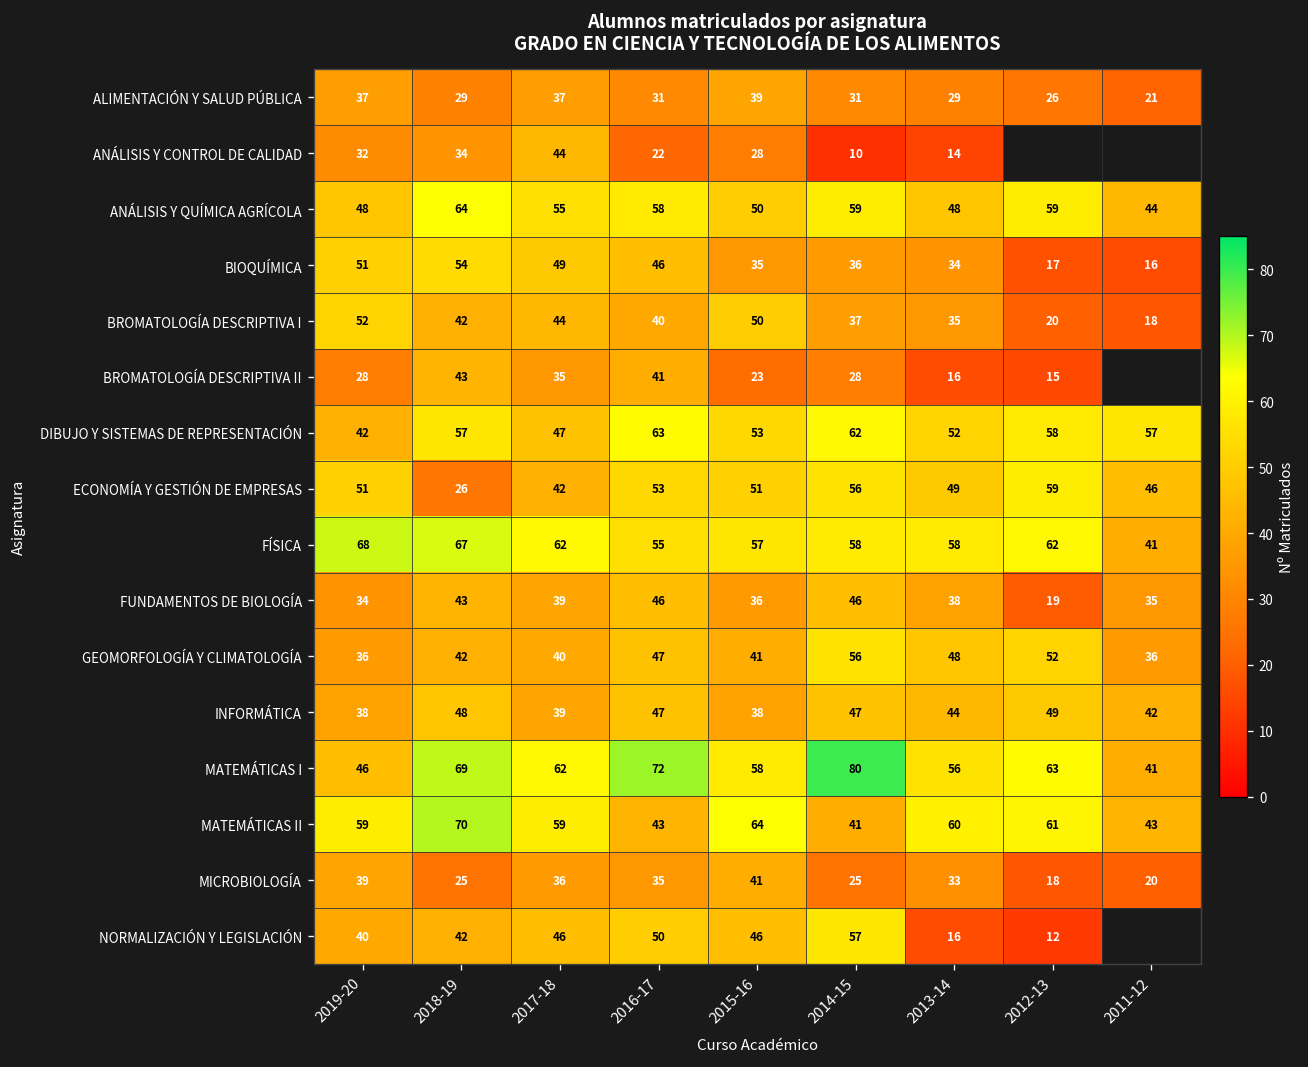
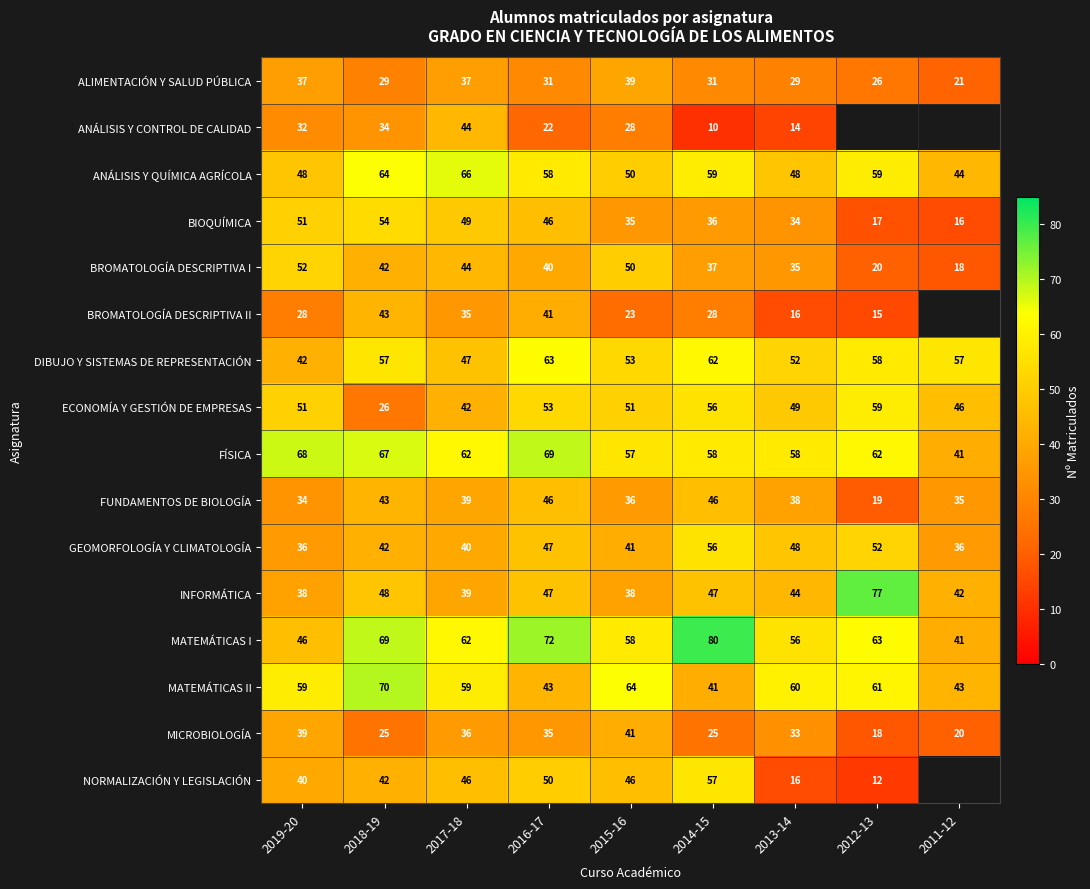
  {
    "ALIMENTACIÓN Y SALUD PÚBLICA": {
      "2019-20": 37,
      "2018-19": 29,
      "2017-18": 37,
      "2016-17": 31,
      "2015-16": 39,
      "2014-15": 31,
      "2013-14": 29,
      "2012-13": 26,
      "2011-12": 21
    },
    "ANÁLISIS Y CONTROL DE CALIDAD": {
      "2019-20": 32,
      "2018-19": 34,
      "2017-18": 44,
      "2016-17": 22,
      "2015-16": 28,
      "2014-15": 10,
      "2013-14": 14
    },
    "ANÁLISIS Y QUÍMICA AGRÍCOLA": {
      "2019-20": 48,
      "2018-19": 64,
-     "2017-18": 55,
+     "2017-18": 66,
      "2016-17": 58,
      "2015-16": 50,
      "2014-15": 59,
      "2013-14": 48,
      "2012-13": 59,
      "2011-12": 44
    },
    "BIOQUÍMICA": {
      "2019-20": 51,
      "2018-19": 54,
      "2017-18": 49,
      "2016-17": 46,
      "2015-16": 35,
      "2014-15": 36,
      "2013-14": 34,
      "2012-13": 17,
      "2011-12": 16
    },
    "BROMATOLOGÍA DESCRIPTIVA I": {
      "2019-20": 52,
      "2018-19": 42,
      "2017-18": 44,
      "2016-17": 40,
      "2015-16": 50,
      "2014-15": 37,
      "2013-14": 35,
      "2012-13": 20,
      "2011-12": 18
    },
    "BROMATOLOGÍA DESCRIPTIVA II": {
      "2019-20": 28,
      "2018-19": 43,
      "2017-18": 35,
      "2016-17": 41,
      "2015-16": 23,
      "2014-15": 28,
      "2013-14": 16,
      "2012-13": 15
    },
    "DIBUJO Y SISTEMAS DE REPRESENTACIÓN": {
      "2019-20": 42,
      "2018-19": 57,
      "2017-18": 47,
      "2016-17": 63,
      "2015-16": 53,
      "2014-15": 62,
      "2013-14": 52,
      "2012-13": 58,
      "2011-12": 57
    },
    "ECONOMÍA Y GESTIÓN DE EMPRESAS": {
      "2019-20": 51,
      "2018-19": 26,
      "2017-18": 42,
      "2016-17": 53,
      "2015-16": 51,
      "2014-15": 56,
      "2013-14": 49,
      "2012-13": 59,
      "2011-12": 46
    },
    "FÍSICA": {
      "2019-20": 68,
      "2018-19": 67,
      "2017-18": 62,
-     "2016-17": 55,
+     "2016-17": 69,
      "2015-16": 57,
      "2014-15": 58,
      "2013-14": 58,
      "2012-13": 62,
      "2011-12": 41
    },
    "FUNDAMENTOS DE BIOLOGÍA": {
      "2019-20": 34,
      "2018-19": 43,
      "2017-18": 39,
      "2016-17": 46,
      "2015-16": 36,
      "2014-15": 46,
      "2013-14": 38,
      "2012-13": 19,
      "2011-12": 35
    },
    "GEOMORFOLOGÍA Y CLIMATOLOGÍA": {
      "2019-20": 36,
      "2018-19": 42,
      "2017-18": 40,
      "2016-17": 47,
      "2015-16": 41,
      "2014-15": 56,
      "2013-14": 48,
      "2012-13": 52,
      "2011-12": 36
    },
    "INFORMÁTICA": {
      "2019-20": 38,
      "2018-19": 48,
      "2017-18": 39,
      "2016-17": 47,
      "2015-16": 38,
      "2014-15": 47,
      "2013-14": 44,
-     "2012-13": 49,
+     "2012-13": 77,
      "2011-12": 42
    },
    "MATEMÁTICAS I": {
      "2019-20": 46,
      "2018-19": 69,
      "2017-18": 62,
      "2016-17": 72,
      "2015-16": 58,
      "2014-15": 80,
      "2013-14": 56,
      "2012-13": 63,
      "2011-12": 41
    },
    "MATEMÁTICAS II": {
      "2019-20": 59,
      "2018-19": 70,
      "2017-18": 59,
      "2016-17": 43,
      "2015-16": 64,
      "2014-15": 41,
      "2013-14": 60,
      "2012-13": 61,
      "2011-12": 43
    },
    "MICROBIOLOGÍA": {
      "2019-20": 39,
      "2018-19": 25,
      "2017-18": 36,
      "2016-17": 35,
      "2015-16": 41,
      "2014-15": 25,
      "2013-14": 33,
      "2012-13": 18,
      "2011-12": 20
    },
    "NORMALIZACIÓN Y LEGISLACIÓN": {
      "2019-20": 40,
      "2018-19": 42,
      "2017-18": 46,
      "2016-17": 50,
      "2015-16": 46,
      "2014-15": 57,
      "2013-14": 16,
      "2012-13": 12
    }
  }
